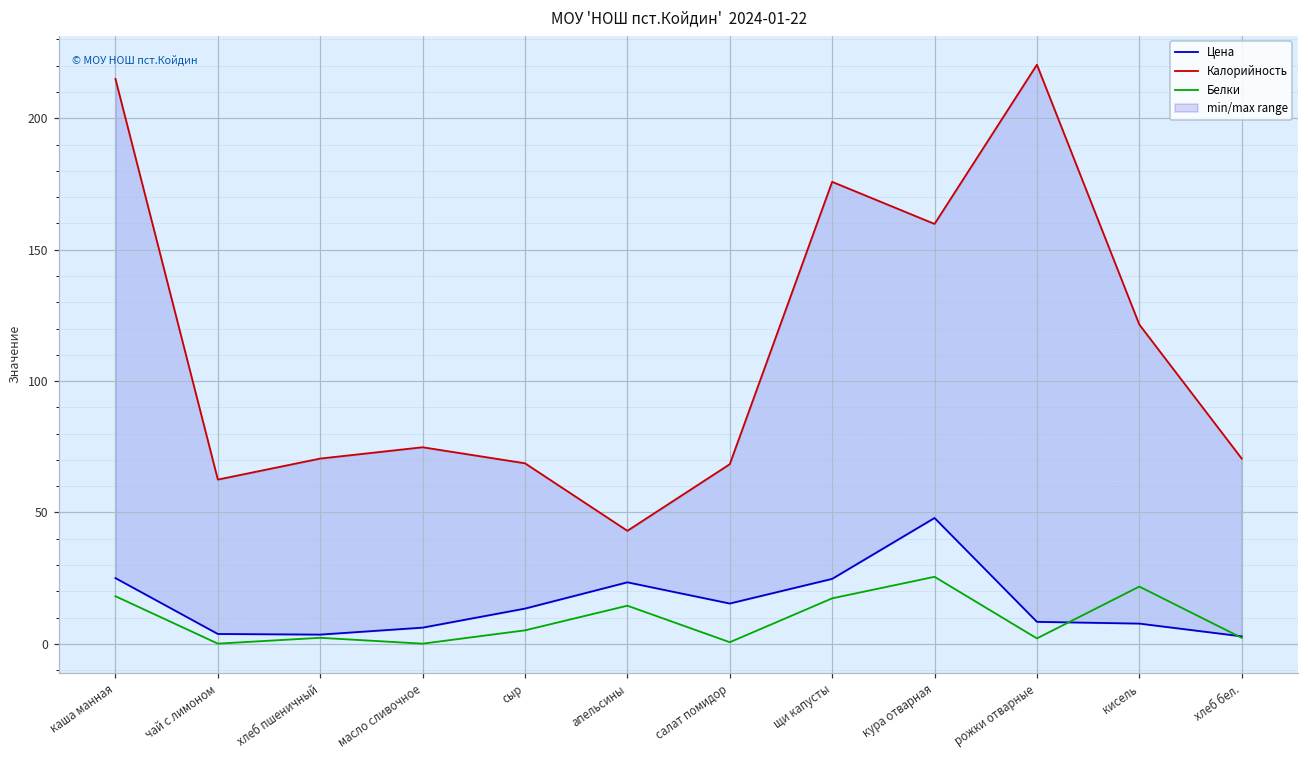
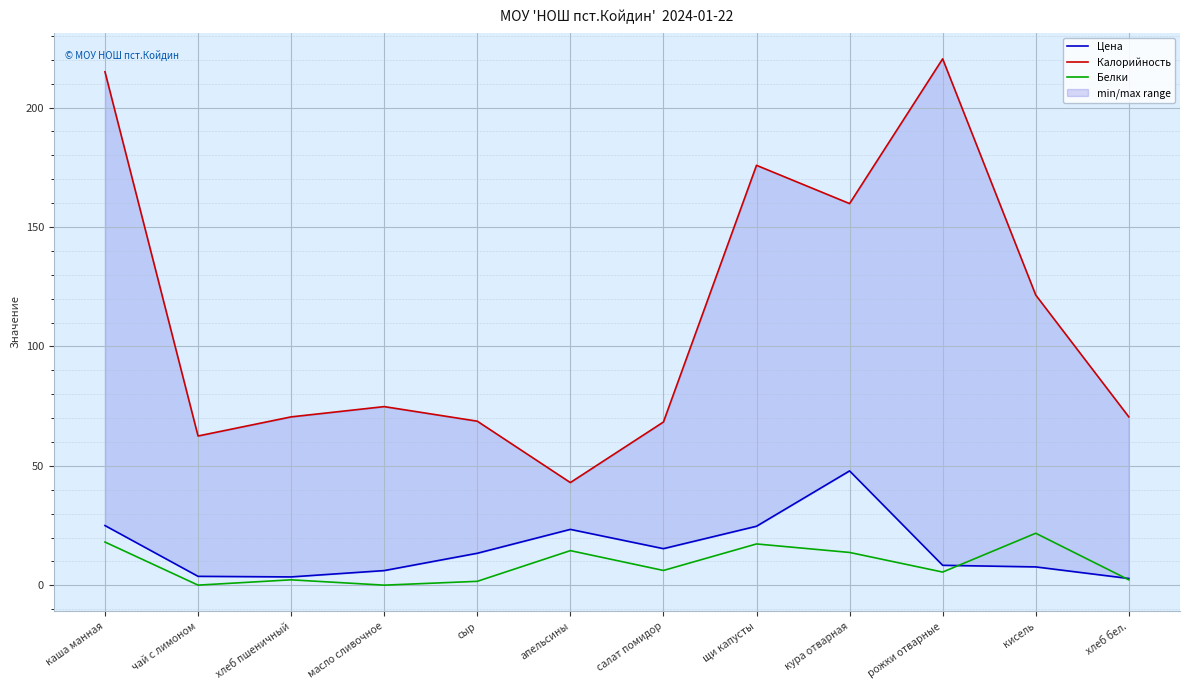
  {
    "Белки": {
      "каша манная": 18,
      "чай с лимоном": 0,
      "хлеб пшеничный": 2,
      "масло сливочное": 0,
-     "сыр": 5,
+     "сыр": 2,
      "апельсины": 15,
-     "салат помидор": 1,
+     "салат помидор": 6,
      "щи капусты": 17,
-     "кура отварная": 26,
-     "рожки отварные": 2,
+     "кура отварная": 14,
+     "рожки отварные": 6,
      "кисель": 22
    }
  }
